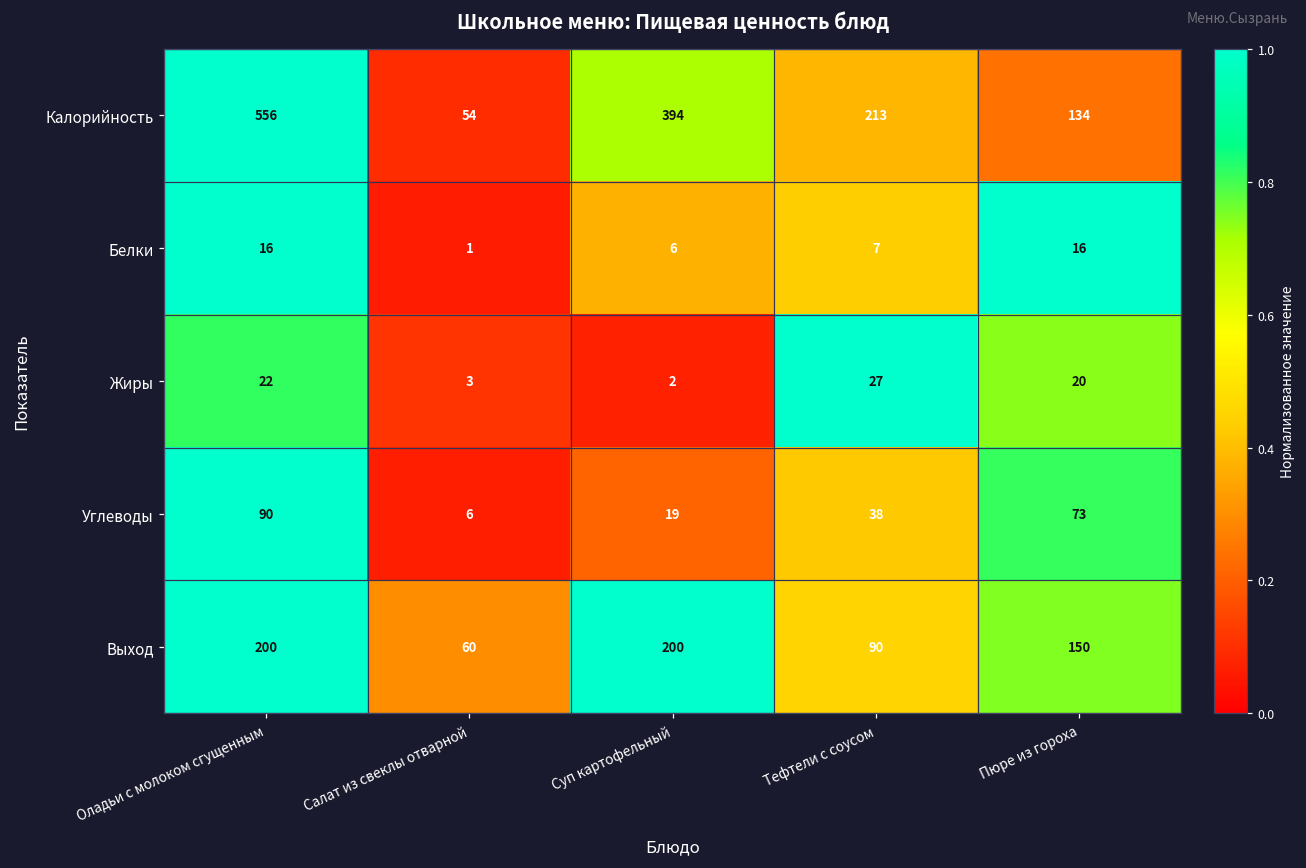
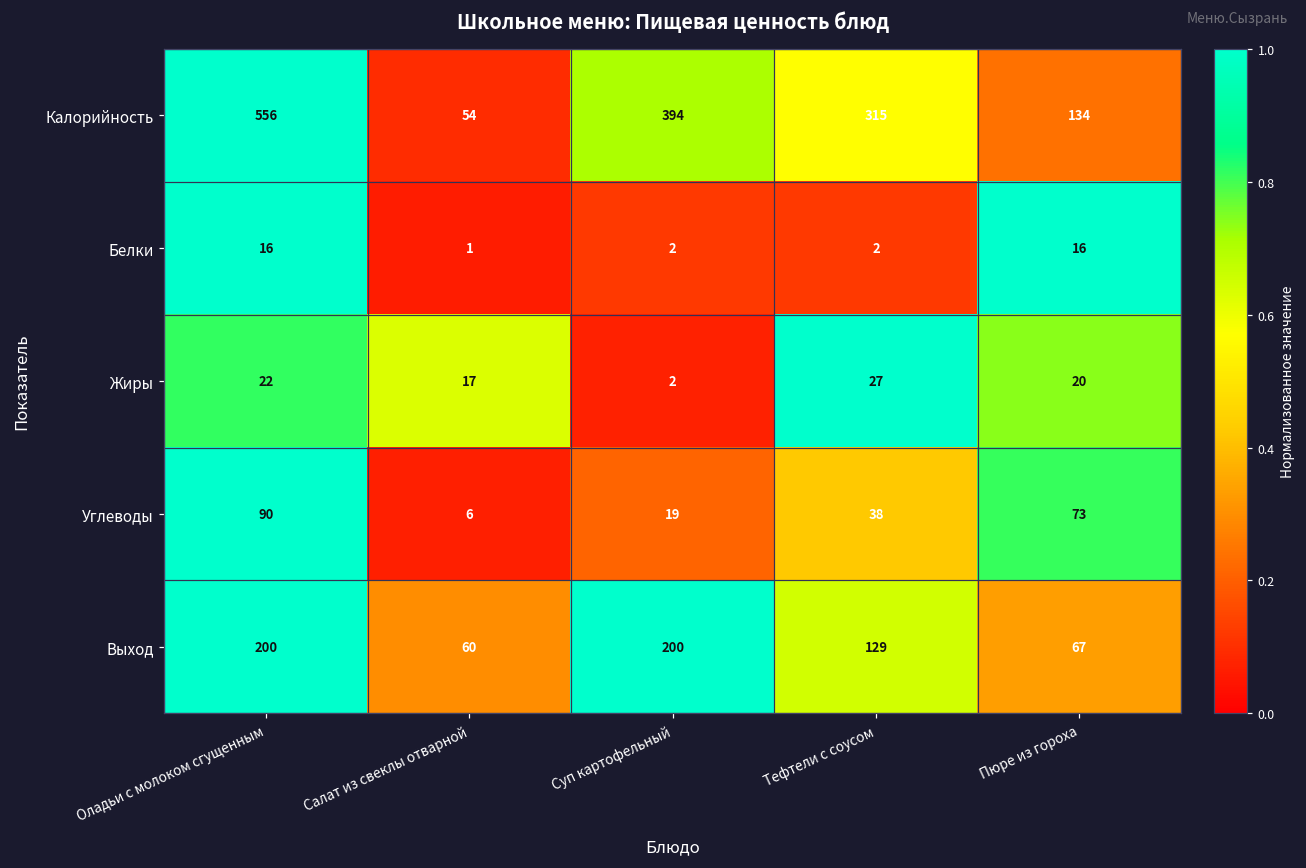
  {
    "Калорийность": {
      "Оладьи с молоком сгущенным": 556,
      "Салат из свеклы отварной": 54,
      "Суп картофельный": 394,
-     "Тефтели с соусом": 213,
+     "Тефтели с соусом": 315,
      "Пюре из гороха": 134
    },
    "Белки": {
      "Оладьи с молоком сгущенным": 16,
      "Салат из свеклы отварной": 1,
-     "Суп картофельный": 6,
-     "Тефтели с соусом": 7,
+     "Суп картофельный": 2,
+     "Тефтели с соусом": 2,
      "Пюре из гороха": 16
    },
    "Жиры": {
      "Оладьи с молоком сгущенным": 22,
-     "Салат из свеклы отварной": 3,
+     "Салат из свеклы отварной": 17,
      "Суп картофельный": 2,
      "Тефтели с соусом": 27,
      "Пюре из гороха": 20
    },
    "Углеводы": {
      "Оладьи с молоком сгущенным": 90,
      "Салат из свеклы отварной": 6,
      "Суп картофельный": 19,
      "Тефтели с соусом": 38,
      "Пюре из гороха": 73
    },
    "Выход": {
      "Оладьи с молоком сгущенным": 200,
      "Салат из свеклы отварной": 60,
      "Суп картофельный": 200,
-     "Тефтели с соусом": 90,
-     "Пюре из гороха": 150
+     "Тефтели с соусом": 129,
+     "Пюре из гороха": 67
    }
  }
